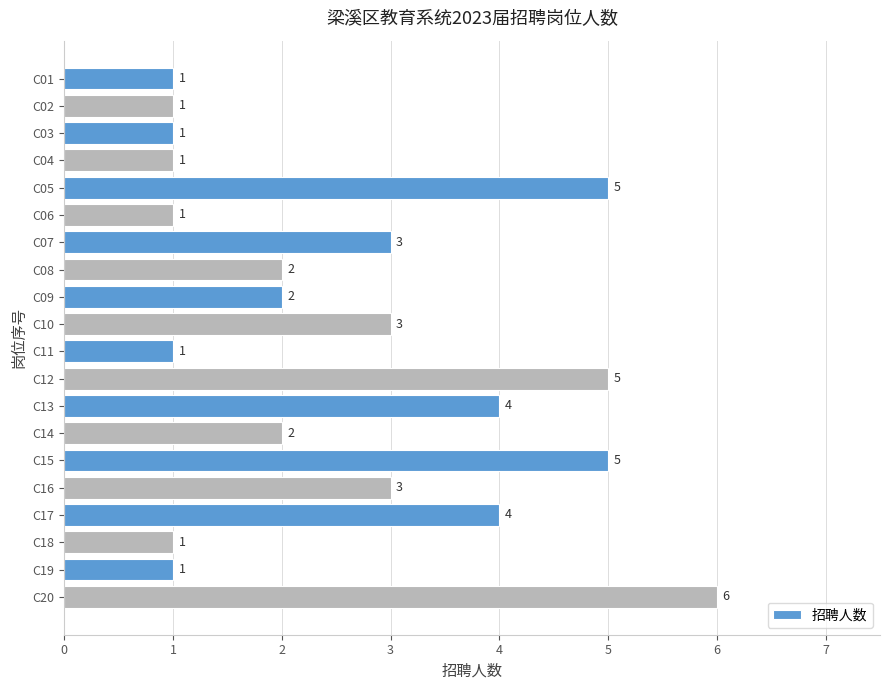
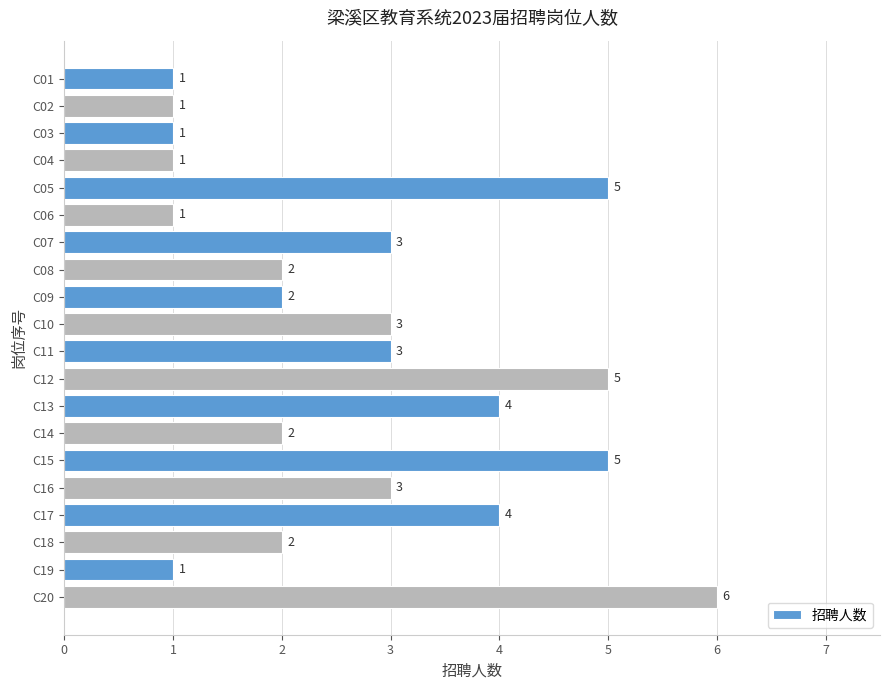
  {
    "C01": 1,
    "C02": 1,
    "C03": 1,
    "C04": 1,
    "C05": 5,
    "C06": 1,
    "C07": 3,
    "C08": 2,
    "C09": 2,
    "C10": 3,
-   "C11": 1,
+   "C11": 3,
    "C12": 5,
    "C13": 4,
    "C14": 2,
    "C15": 5,
    "C16": 3,
    "C17": 4,
-   "C18": 1,
+   "C18": 2,
    "C19": 1,
    "C20": 6
  }
